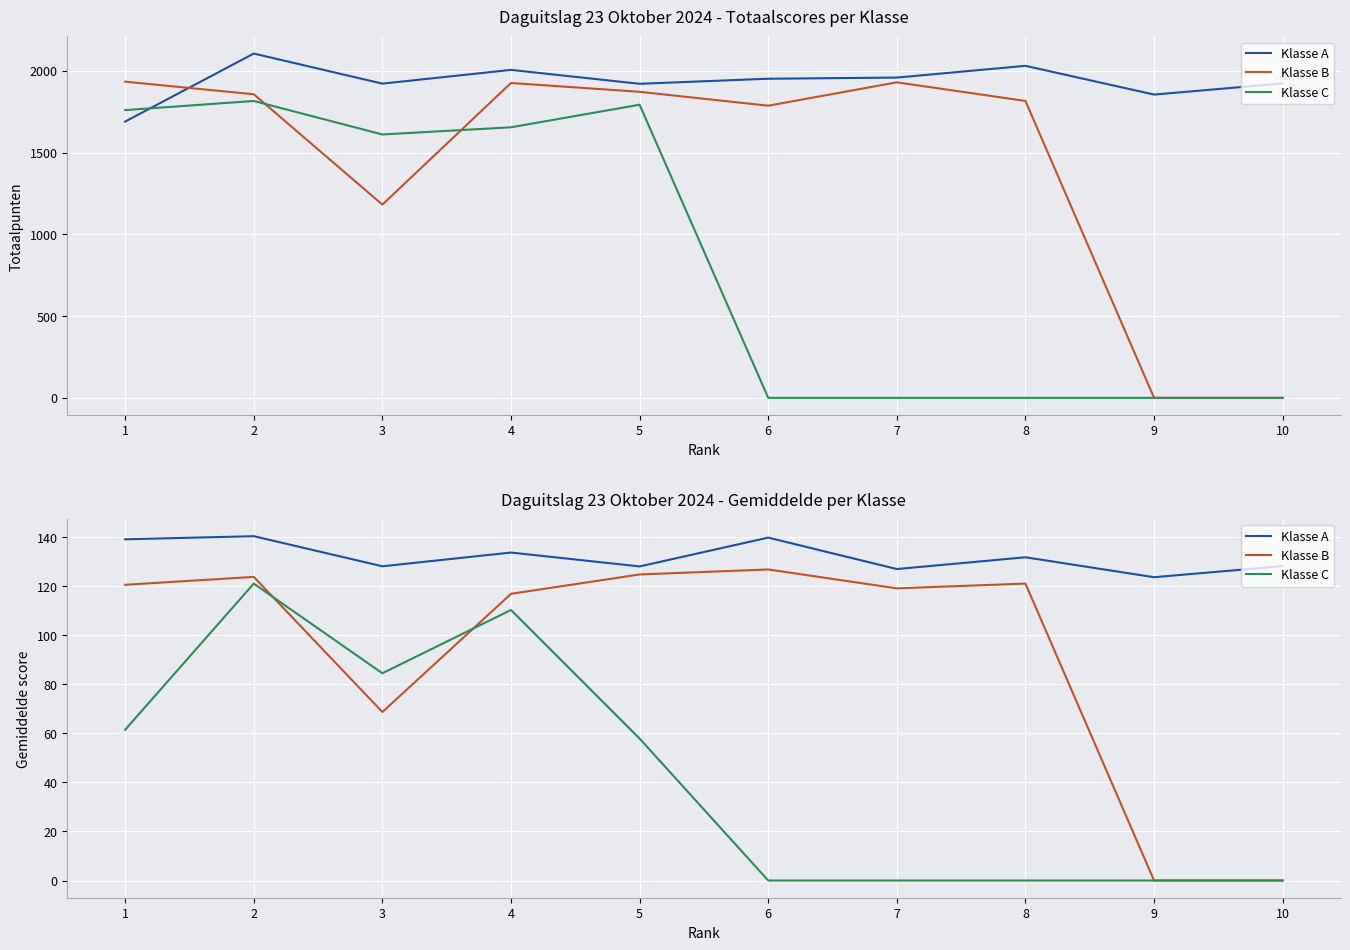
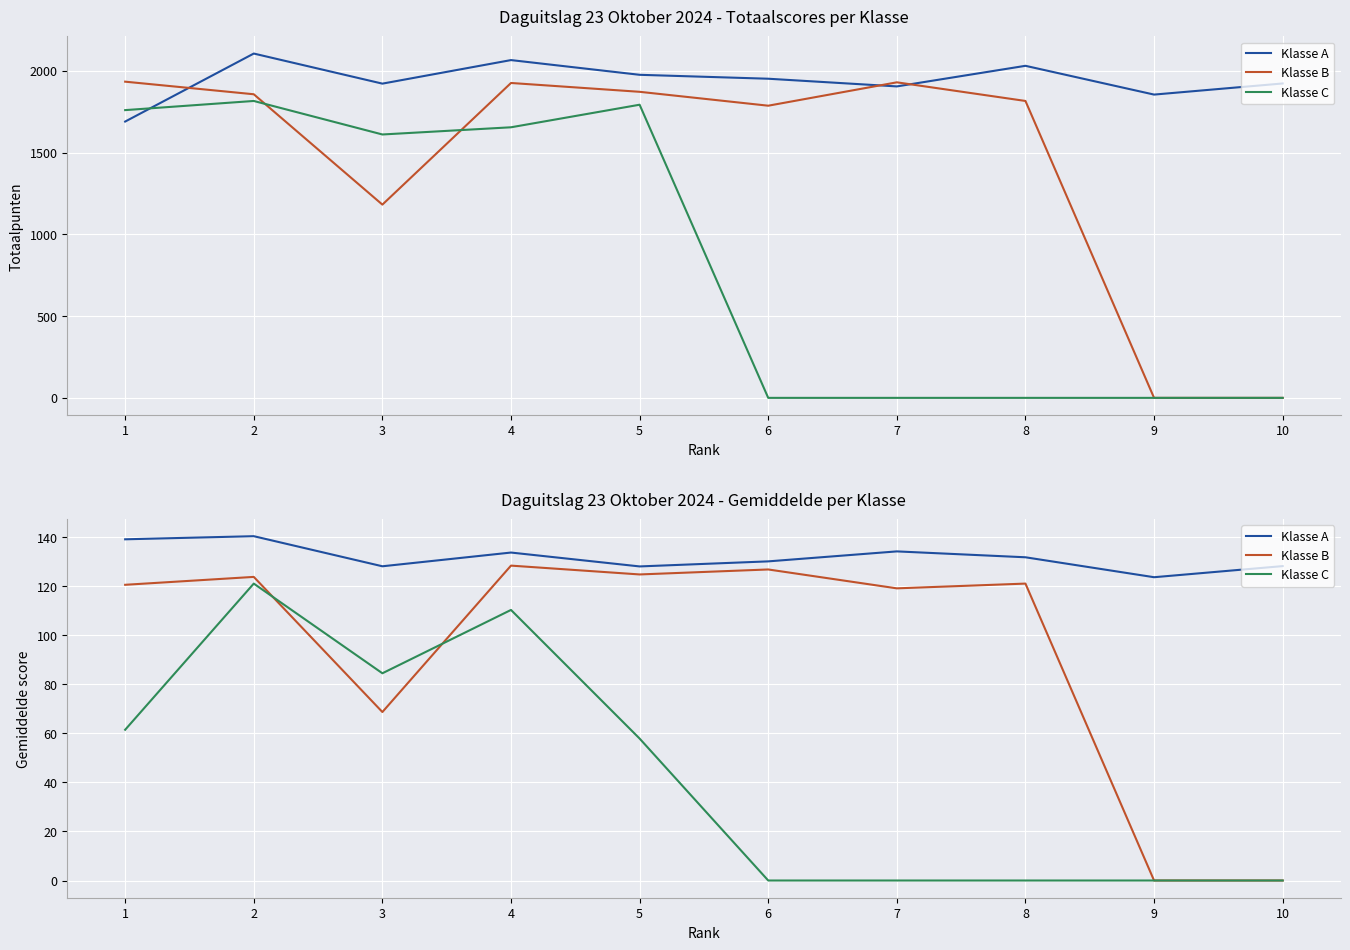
  {
    "Daguitslag 23 Oktober 2024 - Totaalscores per Klasse": {
      "Klasse A": {
        "1": 1690,
        "2": 2110,
        "3": 1920,
-       "4": 2010,
-       "5": 1920,
+       "4": 2070,
+       "5": 1980,
        "6": 1950,
-       "7": 1960,
+       "7": 1910,
        "8": 2030,
        "9": 1860
      },
      "Klasse B": {
        "1": 1930,
        "2": 1860,
        "3": 1180,
        "4": 1930,
        "5": 1870,
        "6": 1790,
        "7": 1930,
        "8": 1820
      },
      "Klasse C": {
        "1": 1760,
        "2": 1820,
        "3": 1610,
        "4": 1660,
        "5": 1790,
        "6": 0,
        "7": 0,
        "8": 0
      }
    },
    "Daguitslag 23 Oktober 2024 - Gemiddelde per Klasse": {
      "Klasse A": {
        "1": 139,
        "2": 140,
        "3": 128,
        "4": 134,
        "5": 128,
-       "6": 140,
-       "7": 127,
+       "6": 130,
+       "7": 134,
        "8": 132,
        "9": 124
      },
      "Klasse B": {
        "1": 121,
        "2": 124,
        "3": 69,
-       "4": 117,
+       "4": 128,
        "5": 125,
        "6": 127,
        "7": 119,
        "8": 121
      },
      "Klasse C": {
        "1": 61,
        "2": 121,
        "3": 85,
        "4": 110,
        "5": 58,
        "6": 0,
        "7": 0,
        "8": 0
      }
    }
  }
